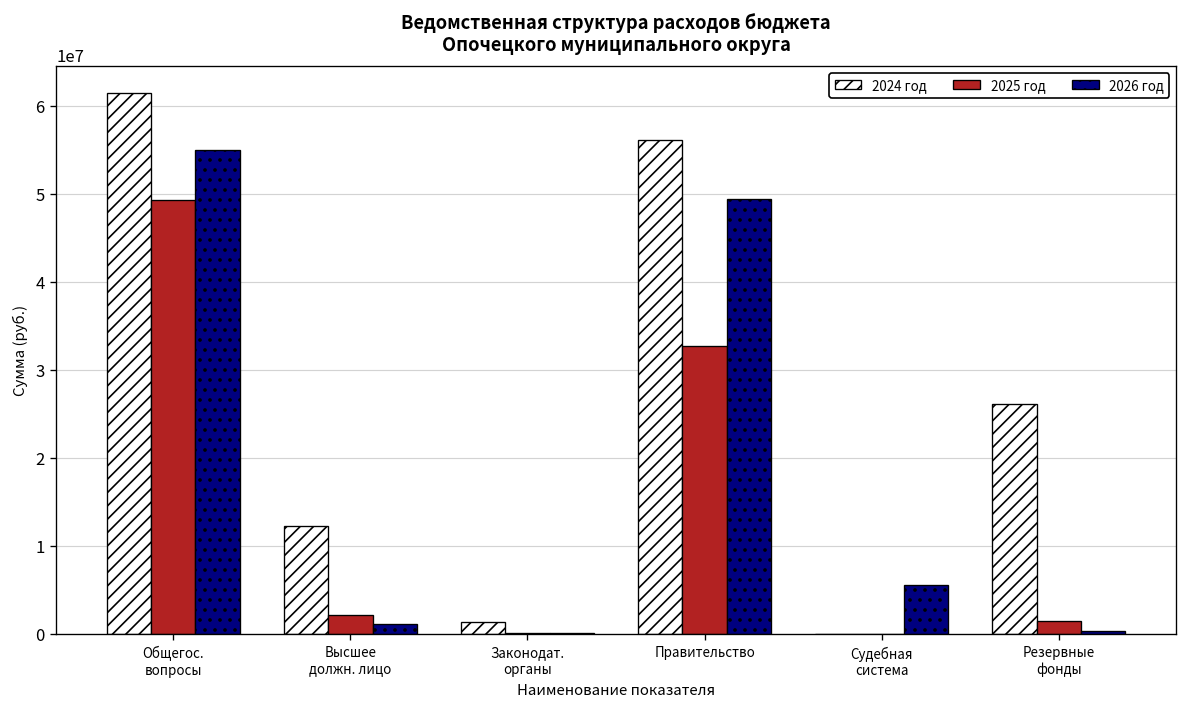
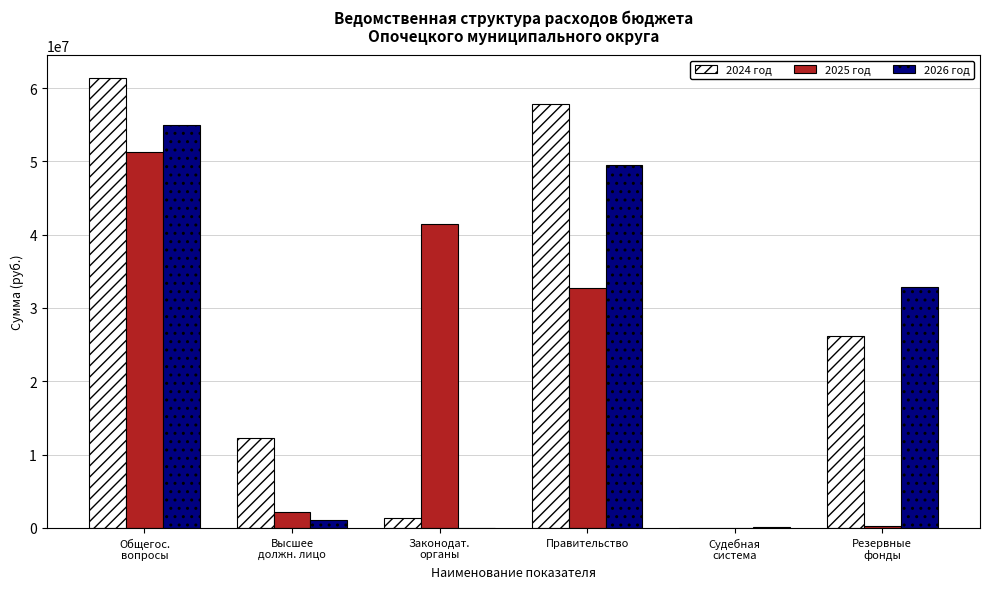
  {
    "2024 год": {
      "Общегос. вопросы": 61000000,
      "Высшее должн. лицо": 12000000,
      "Законодат. органы": 1000000,
-     "Правительство": 56000000,
+     "Правительство": 58000000,
      "Резервные фонды": 26000000
    },
    "2025 год": {
-     "Общегос. вопросы": 49000000,
+     "Общегос. вопросы": 51000000,
      "Высшее должн. лицо": 2000000,
-     "Законодат. органы": 0,
+     "Законодат. органы": 41000000,
      "Правительство": 33000000,
-     "Резервные фонды": 1000000
+     "Резервные фонды": 0
    },
    "2026 год": {
      "Общегос. вопросы": 55000000,
      "Высшее должн. лицо": 1000000,
      "Правительство": 49000000,
-     "Судебная система": 6000000,
-     "Резервные фонды": 0
+     "Судебная система": 0,
+     "Резервные фонды": 33000000
    }
  }
